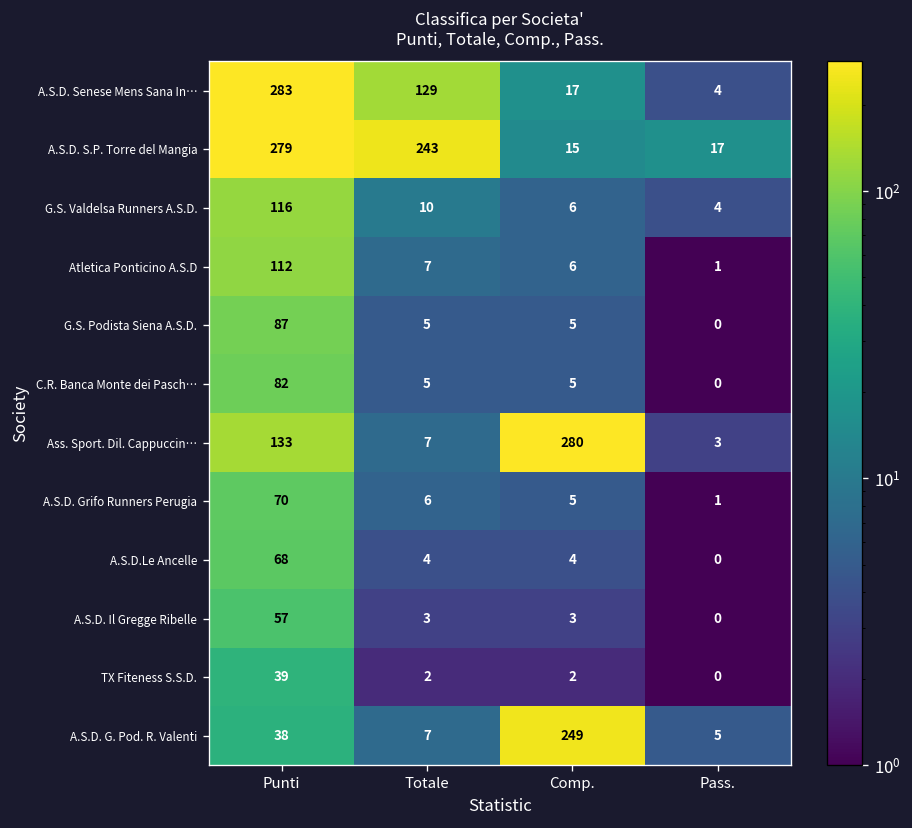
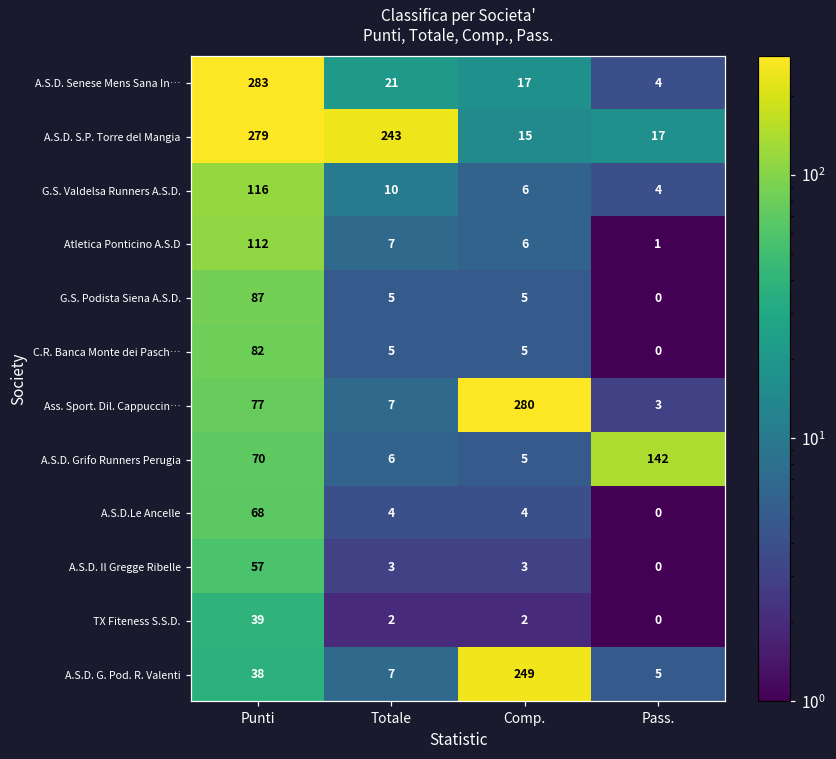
  {
    "A.S.D. Senese Mens Sana In…": {
      "Punti": 283,
-     "Totale": 129,
+     "Totale": 21,
      "Comp.": 17,
      "Pass.": 4
    },
    "A.S.D. S.P. Torre del Mangia": {
      "Punti": 279,
      "Totale": 243,
      "Comp.": 15,
      "Pass.": 17
    },
    "G.S. Valdelsa Runners A.S.D.": {
      "Punti": 116,
      "Totale": 10,
      "Comp.": 6,
      "Pass.": 4
    },
    "Atletica Ponticino A.S.D": {
      "Punti": 112,
      "Totale": 7,
      "Comp.": 6,
      "Pass.": 1
    },
    "G.S. Podista Siena A.S.D.": {
      "Punti": 87,
      "Totale": 5,
      "Comp.": 5,
      "Pass.": 0
    },
    "C.R. Banca Monte dei Pasch…": {
      "Punti": 82,
      "Totale": 5,
      "Comp.": 5,
      "Pass.": 0
    },
    "Ass. Sport. Dil. Cappuccin…": {
-     "Punti": 133,
+     "Punti": 77,
      "Totale": 7,
      "Comp.": 280,
      "Pass.": 3
    },
    "A.S.D. Grifo Runners Perugia": {
      "Punti": 70,
      "Totale": 6,
      "Comp.": 5,
-     "Pass.": 1
+     "Pass.": 142
    },
    "A.S.D.Le Ancelle": {
      "Punti": 68,
      "Totale": 4,
      "Comp.": 4,
      "Pass.": 0
    },
    "A.S.D. Il Gregge Ribelle": {
      "Punti": 57,
      "Totale": 3,
      "Comp.": 3,
      "Pass.": 0
    },
    "TX Fiteness S.S.D.": {
      "Punti": 39,
      "Totale": 2,
      "Comp.": 2,
      "Pass.": 0
    },
    "A.S.D. G. Pod. R. Valenti": {
      "Punti": 38,
      "Totale": 7,
      "Comp.": 249,
      "Pass.": 5
    }
  }
